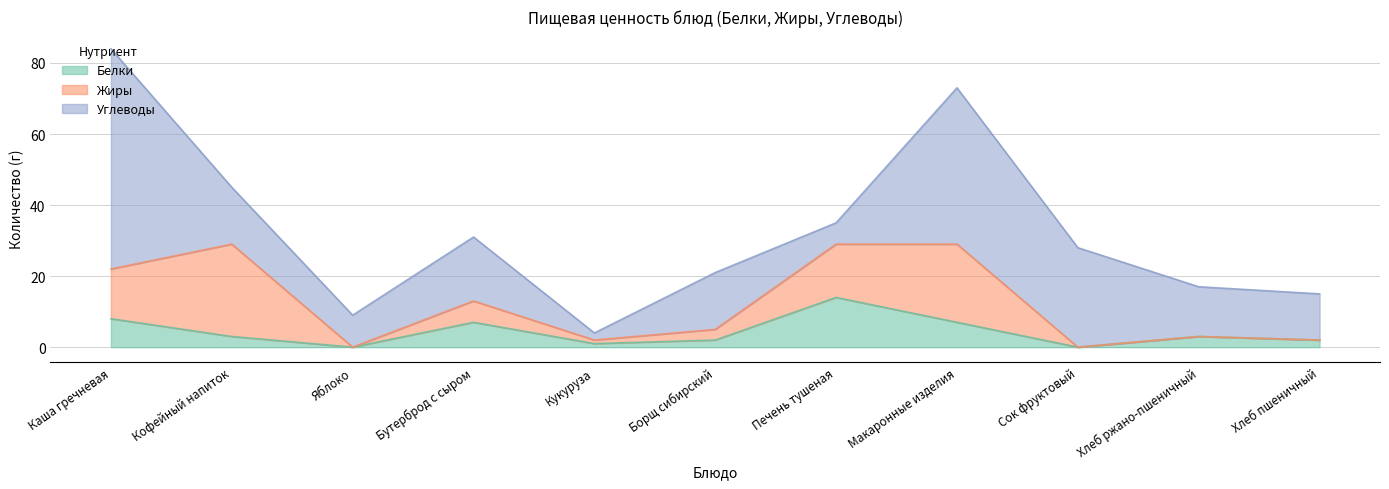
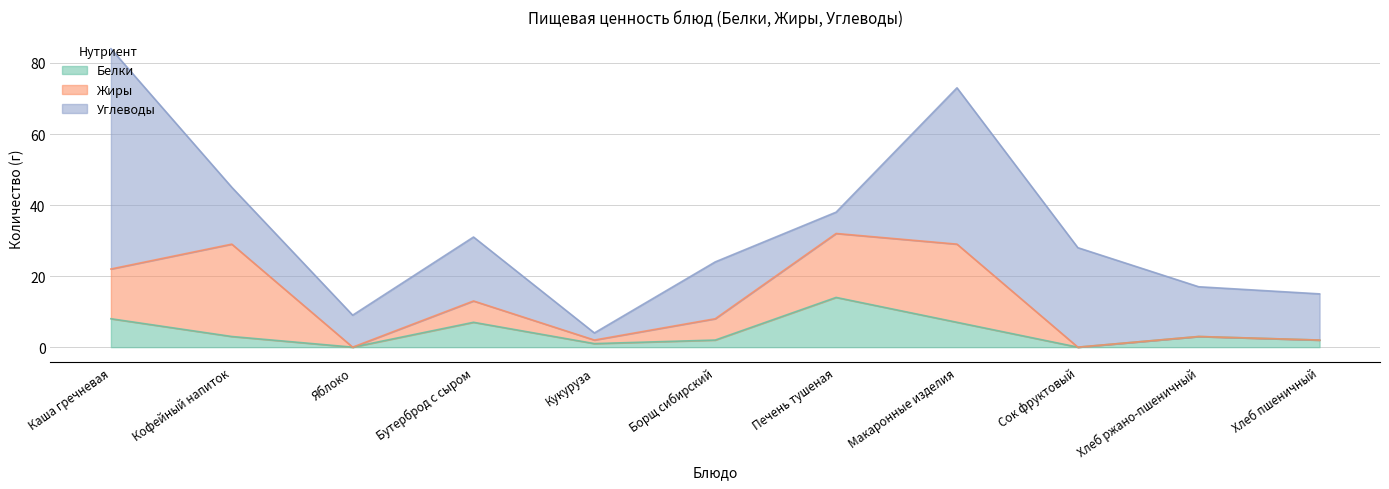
  {
    "Жиры": {
      "Каша гречневая": 14,
      "Кофейный напиток": 26,
      "Бутерброд с сыром": 6,
      "Кукуруза": 1,
-     "Борщ сибирский": 3,
-     "Печень тушеная": 15,
+     "Борщ сибирский": 6,
+     "Печень тушеная": 18,
      "Макаронные изделия": 22
    }
  }
